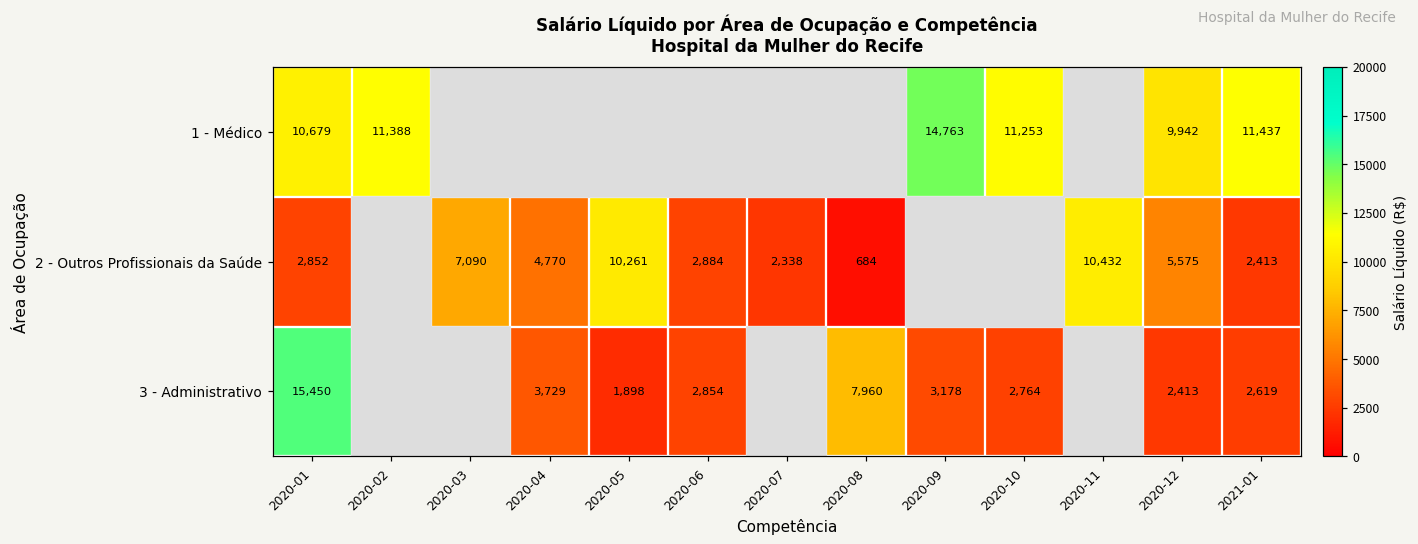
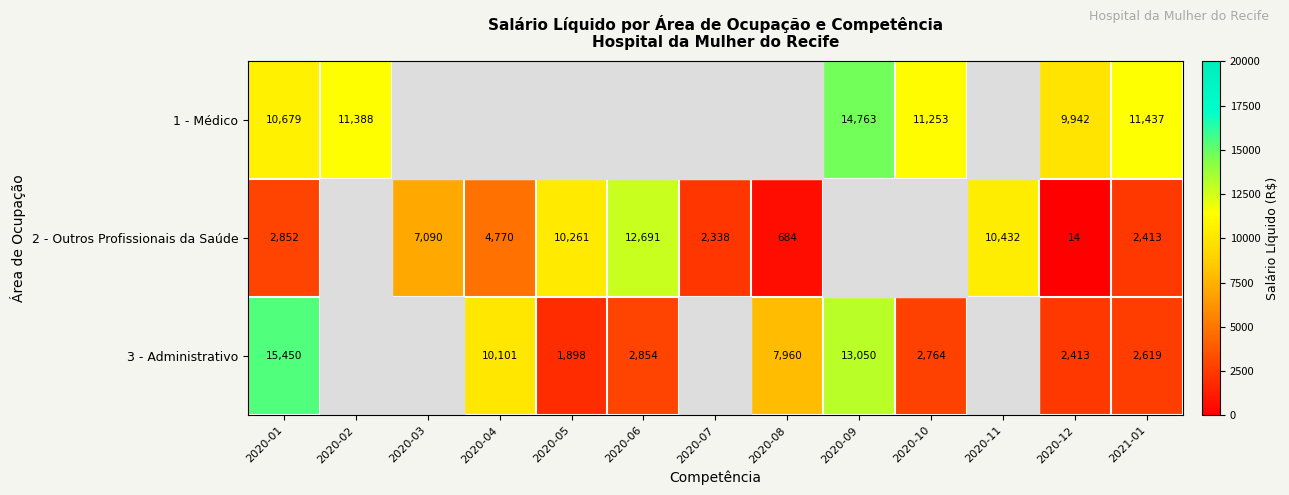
  {
    "1 - Médico": {
      "2020-01": "10,679",
      "2020-02": "11,388",
      "2020-09": "14,763",
      "2020-10": "11,253",
      "2020-12": "9,942",
      "2021-01": "11,437"
    },
    "2 - Outros Profissionais da Saúde": {
      "2020-01": "2,852",
      "2020-03": "7,090",
      "2020-04": "4,770",
      "2020-05": "10,261",
-     "2020-06": "2,884",
+     "2020-06": "12,691",
      "2020-07": "2,338",
      "2020-08": "684",
      "2020-11": "10,432",
-     "2020-12": "5,575",
+     "2020-12": "14",
      "2021-01": "2,413"
    },
    "3 - Administrativo": {
      "2020-01": "15,450",
-     "2020-04": "3,729",
+     "2020-04": "10,101",
      "2020-05": "1,898",
      "2020-06": "2,854",
      "2020-08": "7,960",
-     "2020-09": "3,178",
+     "2020-09": "13,050",
      "2020-10": "2,764",
      "2020-12": "2,413",
      "2021-01": "2,619"
    }
  }
